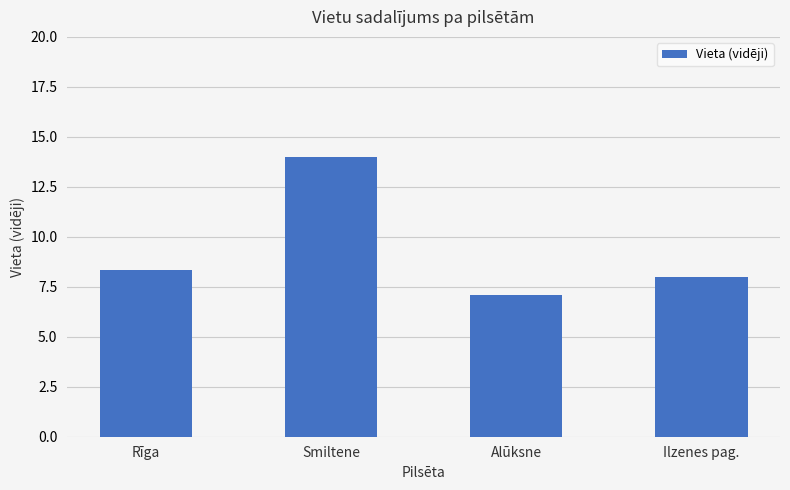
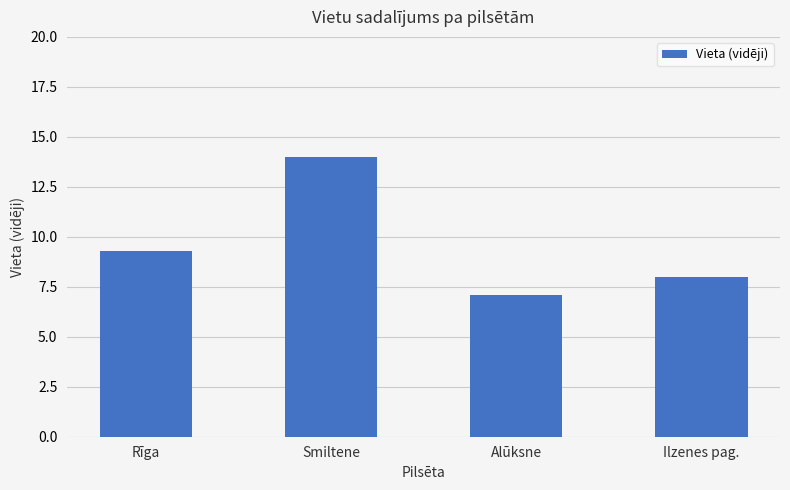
  {
-   "Rīga": 8.3,
+   "Rīga": 9.3,
    "Smiltene": 14.0,
    "Alūksne": 7.1,
    "Ilzenes pag.": 8.0
  }
